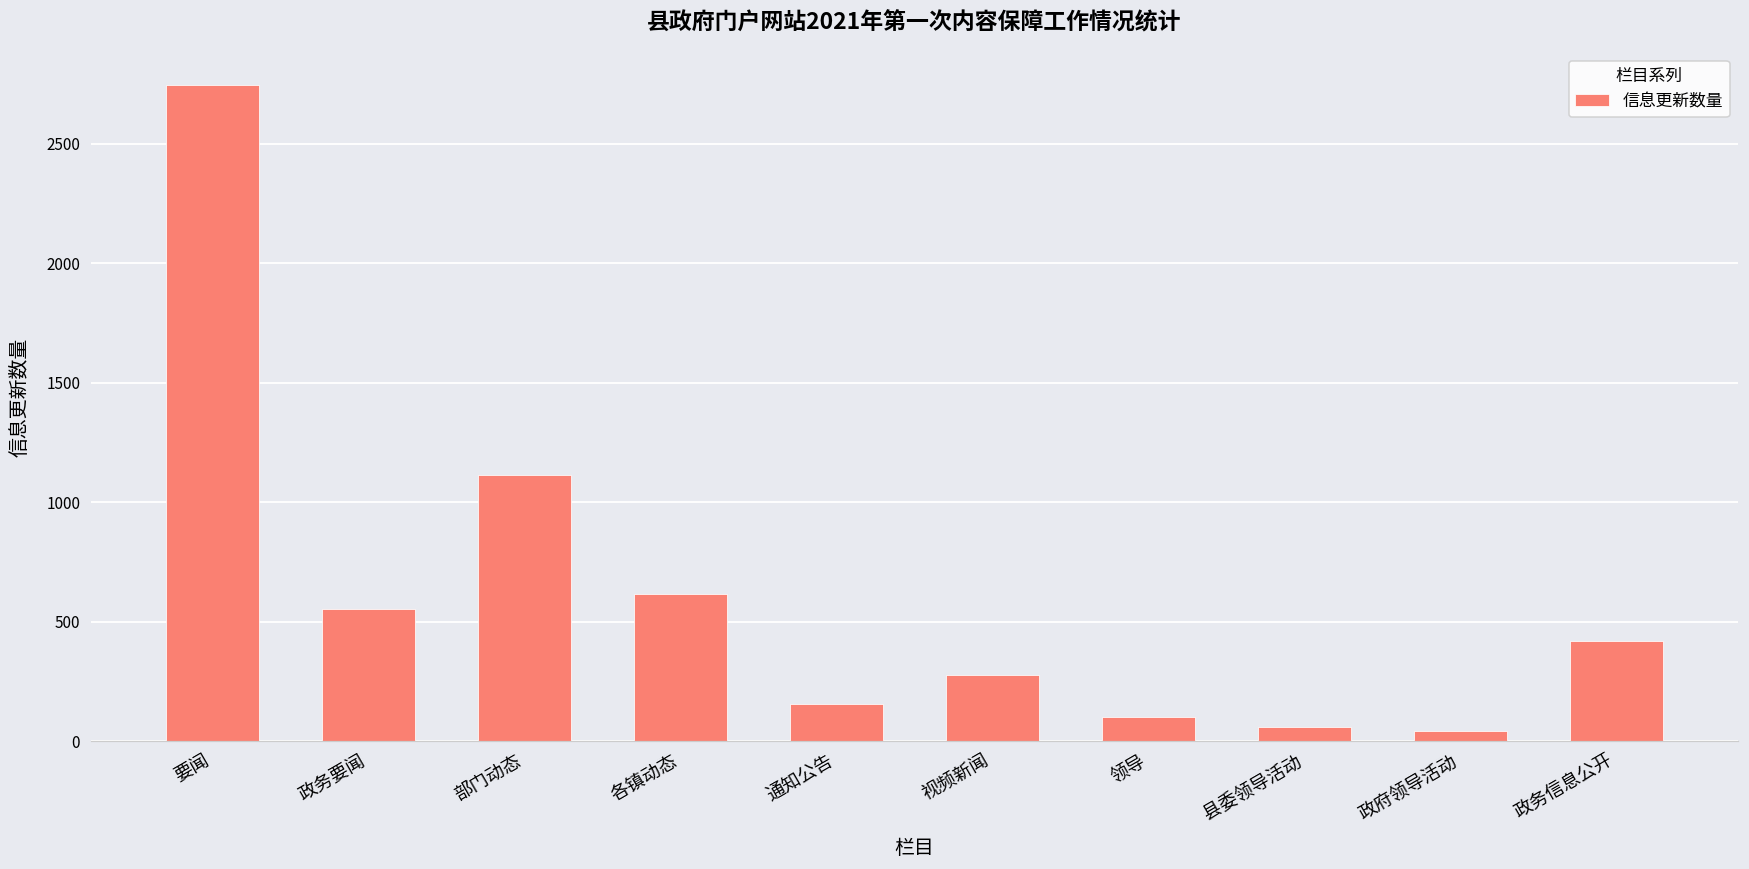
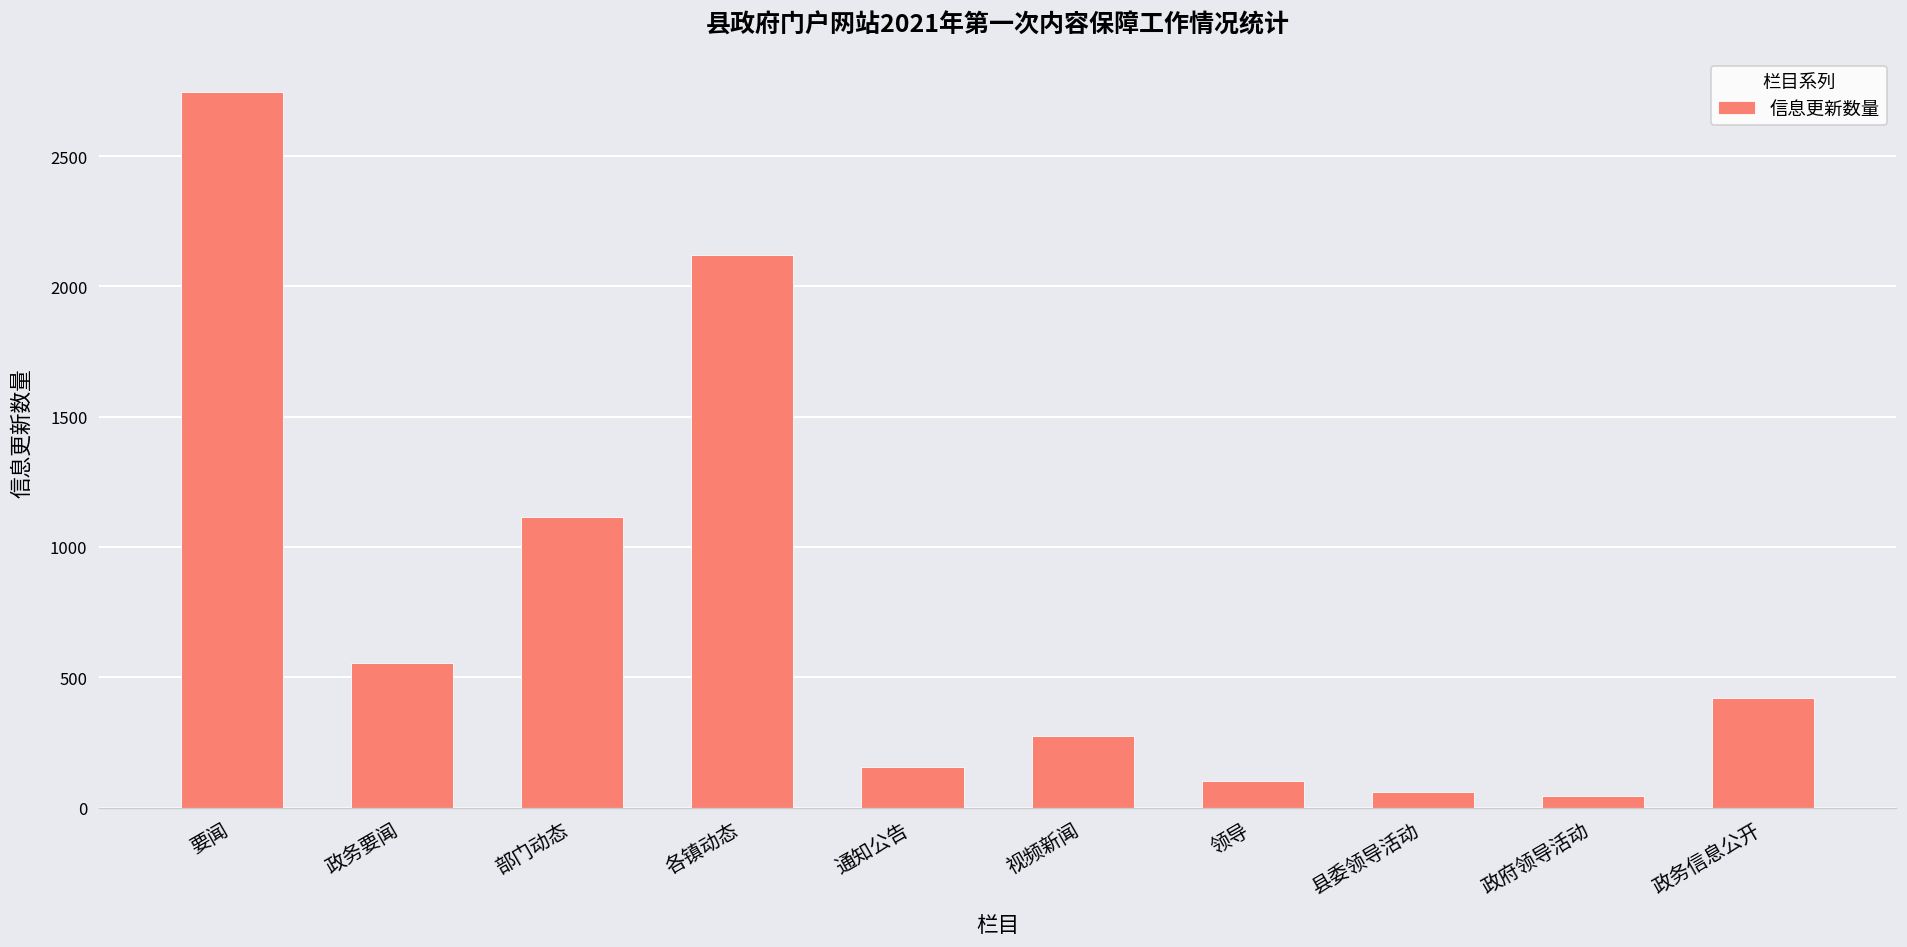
  {
    "要闻": 2750,
    "政务要闻": 560,
    "部门动态": 1110,
-   "各镇动态": 620,
+   "各镇动态": 2120,
    "通知公告": 160,
    "视频新闻": 280,
    "领导": 100,
    "县委领导活动": 60,
    "政府领导活动": 40,
    "政务信息公开": 420
  }
